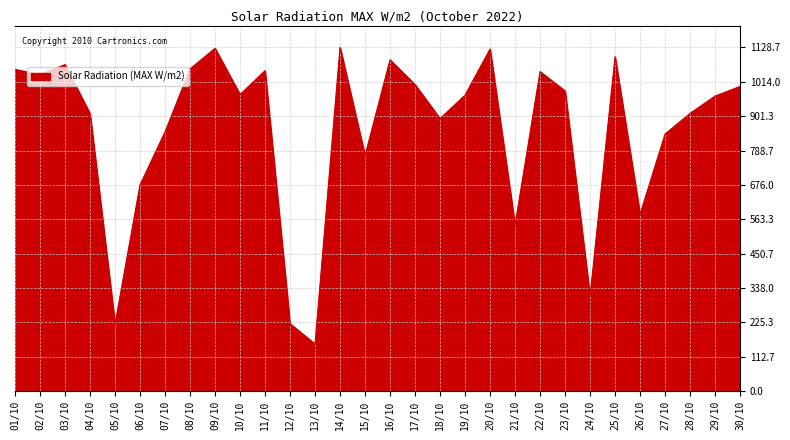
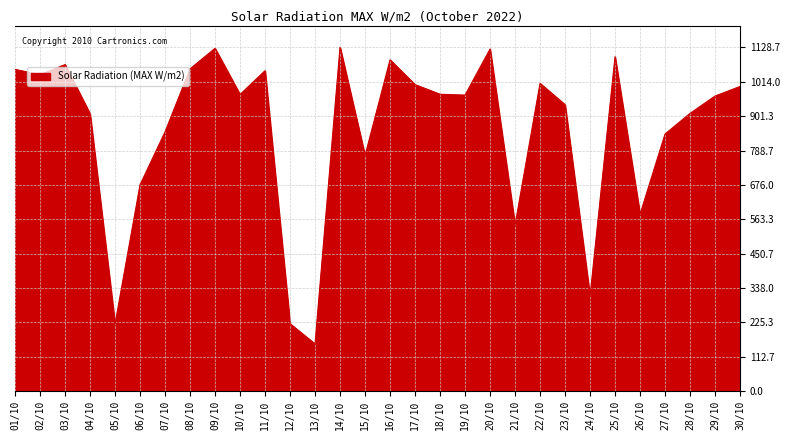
  {
    "01/10": 1060,
    "04/10": 910,
    "05/10": 220,
    "06/10": 680,
    "07/10": 850,
    "08/10": 1060,
    "09/10": 1130,
    "10/10": 970,
    "11/10": 1050,
    "12/10": 220,
    "13/10": 150,
    "14/10": 1130,
    "15/10": 770,
    "16/10": 1090,
    "17/10": 1010,
-   "18/10": 890,
+   "18/10": 970,
    "19/10": 970,
    "20/10": 1120,
    "21/10": 540,
-   "22/10": 1050,
-   "23/10": 990,
+   "22/10": 1010,
+   "23/10": 940,
    "24/10": 310,
    "25/10": 1100,
    "26/10": 580,
    "27/10": 840,
    "28/10": 910,
    "29/10": 970,
    "30/10": 1000
  }
